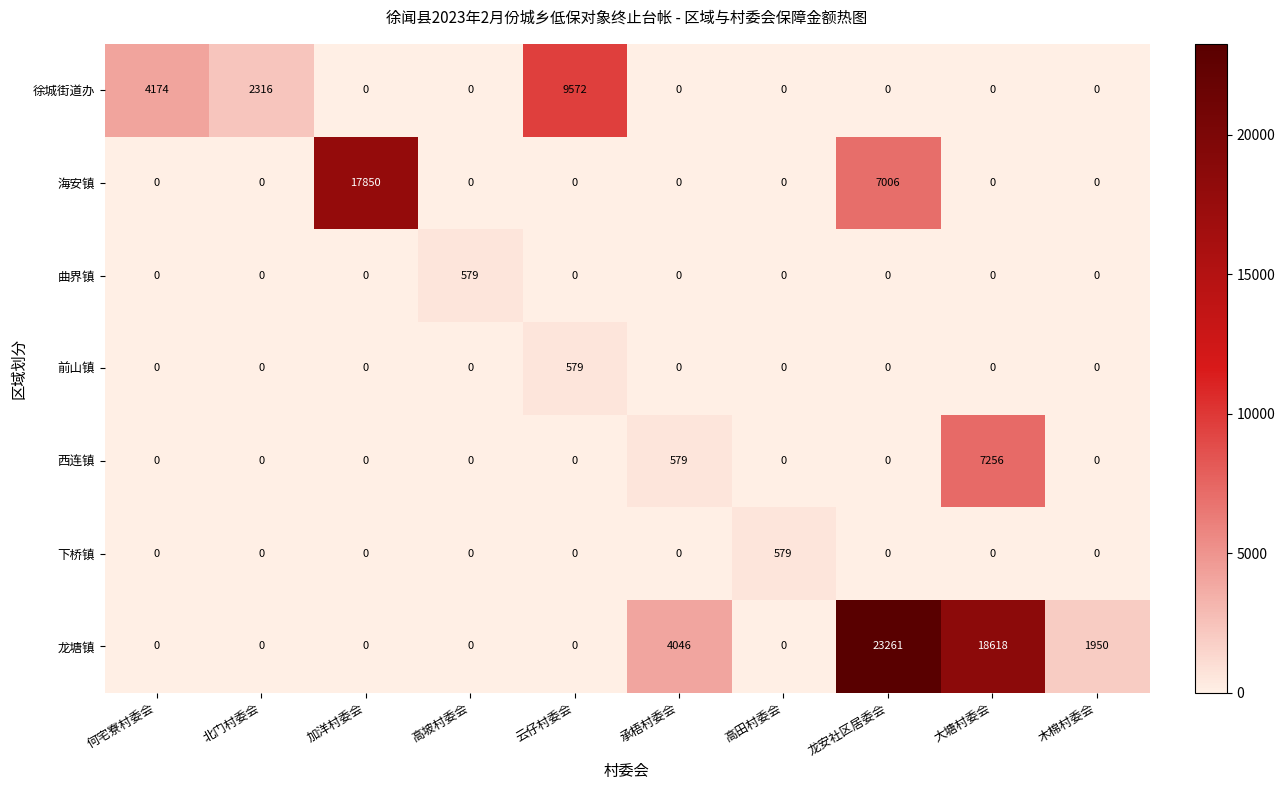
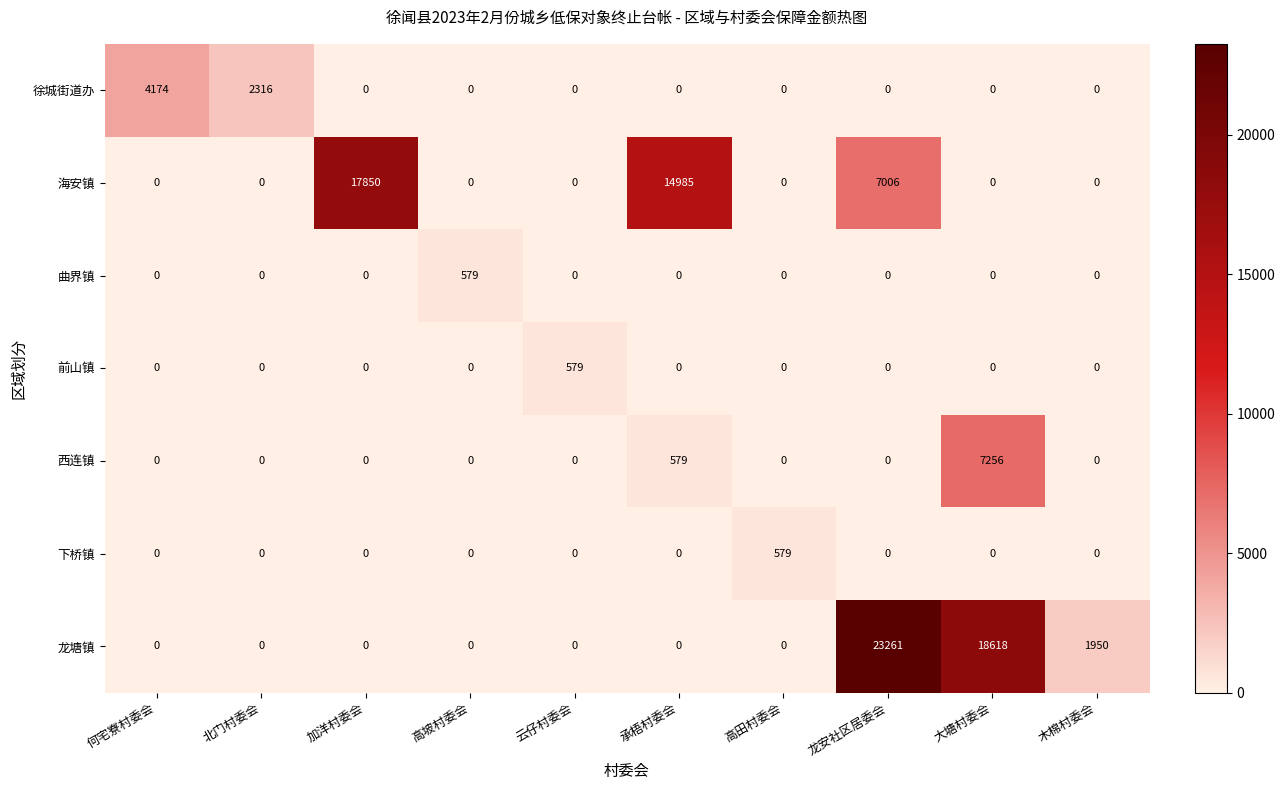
  {
    "徐城街道办": {
      "何宅寮村委会": 4174,
      "北门村委会": 2316,
      "加洋村委会": 0,
      "高坡村委会": 0,
-     "云仔村委会": 9572,
+     "云仔村委会": 0,
      "承梧村委会": 0,
      "高田村委会": 0,
      "龙安社区居委会": 0,
      "大塘村委会": 0,
      "木棉村委会": 0
    },
    "海安镇": {
      "何宅寮村委会": 0,
      "北门村委会": 0,
      "加洋村委会": 17850,
      "高坡村委会": 0,
      "云仔村委会": 0,
-     "承梧村委会": 0,
+     "承梧村委会": 14985,
      "高田村委会": 0,
      "龙安社区居委会": 7006,
      "大塘村委会": 0,
      "木棉村委会": 0
    },
    "曲界镇": {
      "何宅寮村委会": 0,
      "北门村委会": 0,
      "加洋村委会": 0,
      "高坡村委会": 579,
      "云仔村委会": 0,
      "承梧村委会": 0,
      "高田村委会": 0,
      "龙安社区居委会": 0,
      "大塘村委会": 0,
      "木棉村委会": 0
    },
    "前山镇": {
      "何宅寮村委会": 0,
      "北门村委会": 0,
      "加洋村委会": 0,
      "高坡村委会": 0,
      "云仔村委会": 579,
      "承梧村委会": 0,
      "高田村委会": 0,
      "龙安社区居委会": 0,
      "大塘村委会": 0,
      "木棉村委会": 0
    },
    "西连镇": {
      "何宅寮村委会": 0,
      "北门村委会": 0,
      "加洋村委会": 0,
      "高坡村委会": 0,
      "云仔村委会": 0,
      "承梧村委会": 579,
      "高田村委会": 0,
      "龙安社区居委会": 0,
      "大塘村委会": 7256,
      "木棉村委会": 0
    },
    "下桥镇": {
      "何宅寮村委会": 0,
      "北门村委会": 0,
      "加洋村委会": 0,
      "高坡村委会": 0,
      "云仔村委会": 0,
      "承梧村委会": 0,
      "高田村委会": 579,
      "龙安社区居委会": 0,
      "大塘村委会": 0,
      "木棉村委会": 0
    },
    "龙塘镇": {
      "何宅寮村委会": 0,
      "北门村委会": 0,
      "加洋村委会": 0,
      "高坡村委会": 0,
      "云仔村委会": 0,
-     "承梧村委会": 4046,
+     "承梧村委会": 0,
      "高田村委会": 0,
      "龙安社区居委会": 23261,
      "大塘村委会": 18618,
      "木棉村委会": 1950
    }
  }
